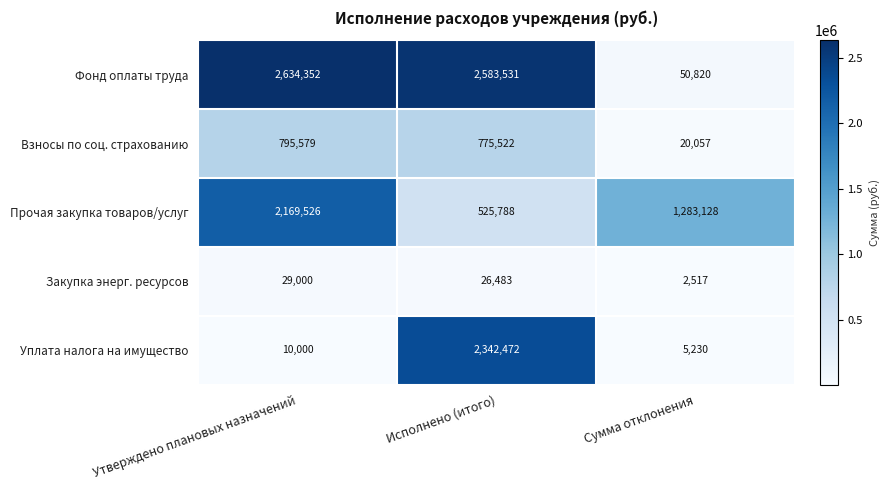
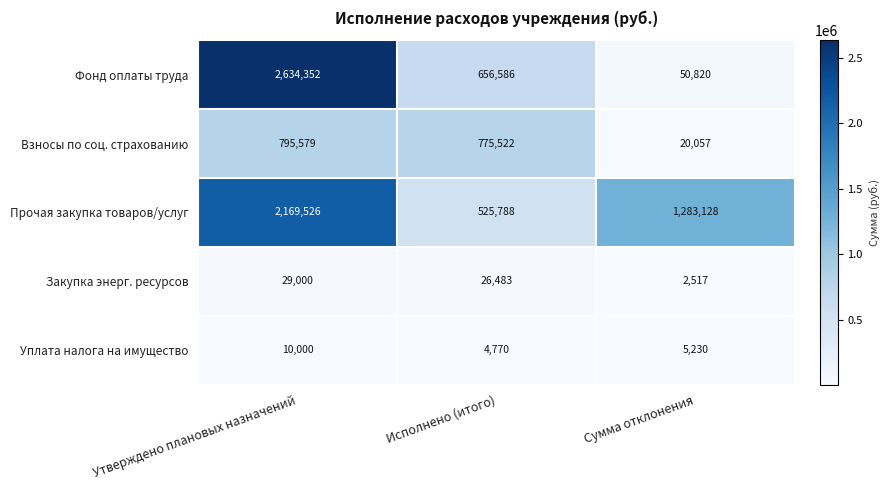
  {
    "Фонд оплаты труда": {
      "Утверждено плановых назначений": "2,634,352",
-     "Исполнено (итого)": "2,583,531",
+     "Исполнено (итого)": "656,586",
      "Сумма отклонения": "50,820"
    },
    "Взносы по соц. страхованию": {
      "Утверждено плановых назначений": "795,579",
      "Исполнено (итого)": "775,522",
      "Сумма отклонения": "20,057"
    },
    "Прочая закупка товаров/услуг": {
      "Утверждено плановых назначений": "2,169,526",
      "Исполнено (итого)": "525,788",
      "Сумма отклонения": "1,283,128"
    },
    "Закупка энерг. ресурсов": {
      "Утверждено плановых назначений": "29,000",
      "Исполнено (итого)": "26,483",
      "Сумма отклонения": "2,517"
    },
    "Уплата налога на имущество": {
      "Утверждено плановых назначений": "10,000",
-     "Исполнено (итого)": "2,342,472",
+     "Исполнено (итого)": "4,770",
      "Сумма отклонения": "5,230"
    }
  }
